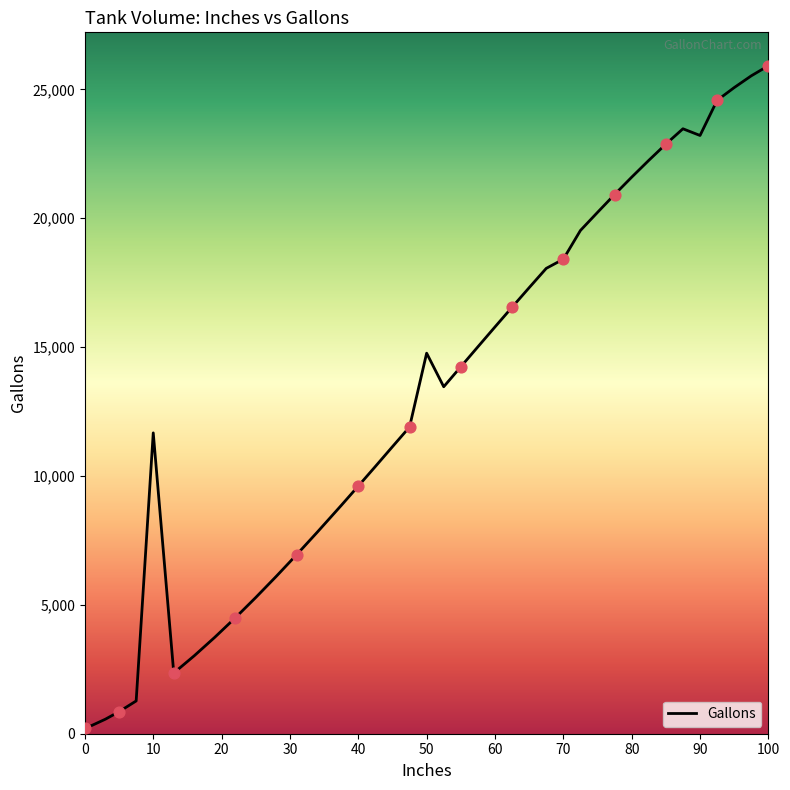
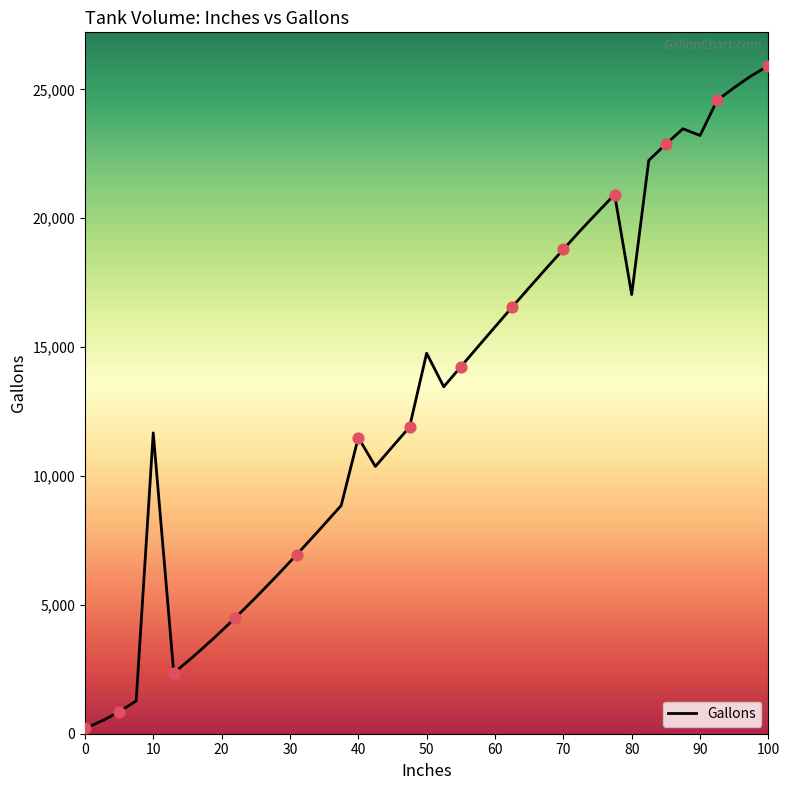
  {
    "Gallons": {
      "10": "11,700",
-     "40": "9,600",
+     "40": "11,500",
      "50": "14,800",
      "60": "15,800",
-     "70": "18,400",
-     "80": "21,600",
+     "70": "18,800",
+     "80": "17,000",
      "90": "23,200"
    }
  }
